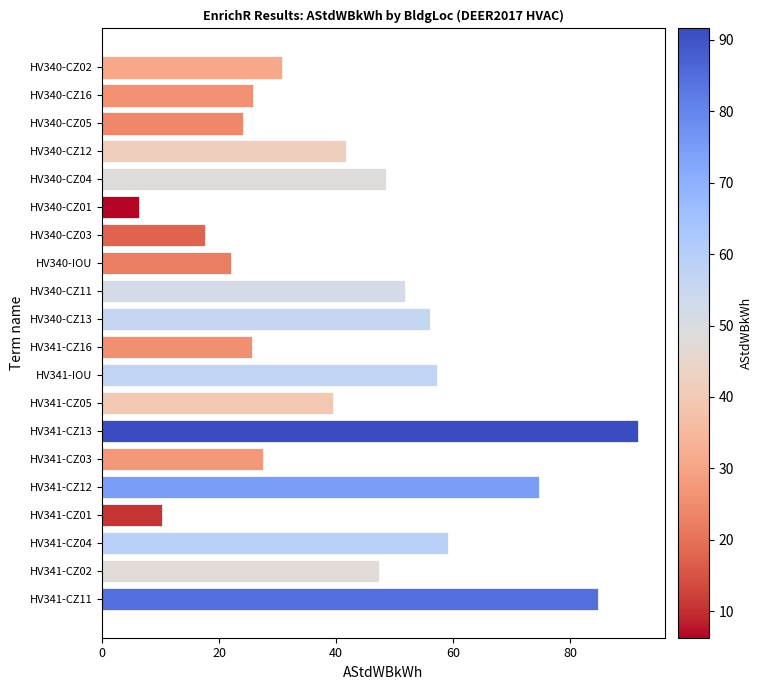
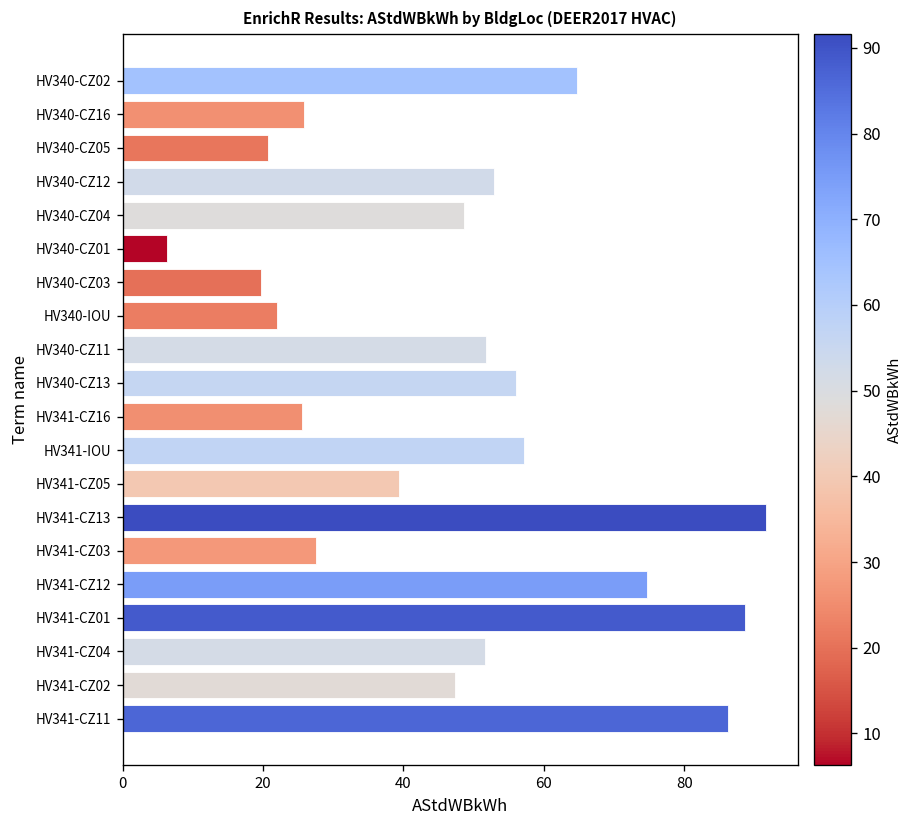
  {
-   "HV340-CZ02": 31,
+   "HV340-CZ02": 65,
    "HV340-CZ16": 26,
-   "HV340-CZ05": 24,
-   "HV340-CZ12": 42,
+   "HV340-CZ05": 21,
+   "HV340-CZ12": 53,
    "HV340-CZ04": 49,
    "HV340-CZ01": 6,
-   "HV340-CZ03": 18,
+   "HV340-CZ03": 20,
    "HV340-IOU": 22,
    "HV340-CZ11": 52,
    "HV340-CZ13": 56,
    "HV341-CZ16": 26,
    "HV341-IOU": 57,
    "HV341-CZ05": 39,
    "HV341-CZ13": 92,
    "HV341-CZ03": 28,
    "HV341-CZ12": 75,
-   "HV341-CZ01": 10,
-   "HV341-CZ04": 59,
+   "HV341-CZ01": 89,
+   "HV341-CZ04": 52,
    "HV341-CZ02": 47,
-   "HV341-CZ11": 85
+   "HV341-CZ11": 86
  }
